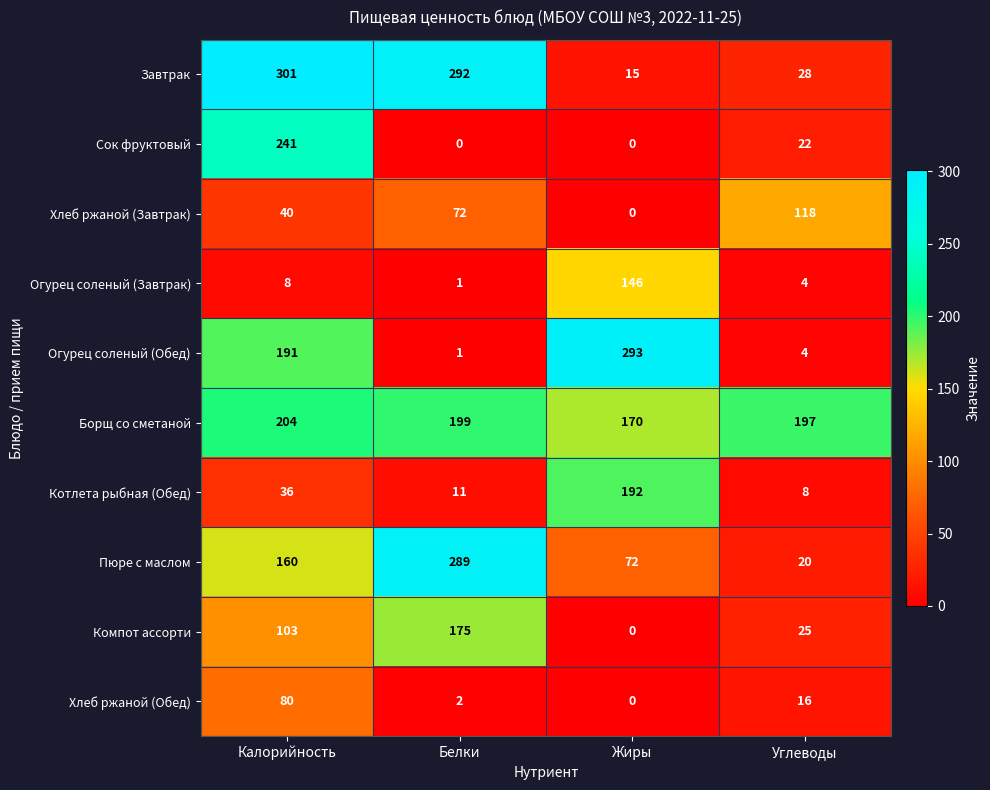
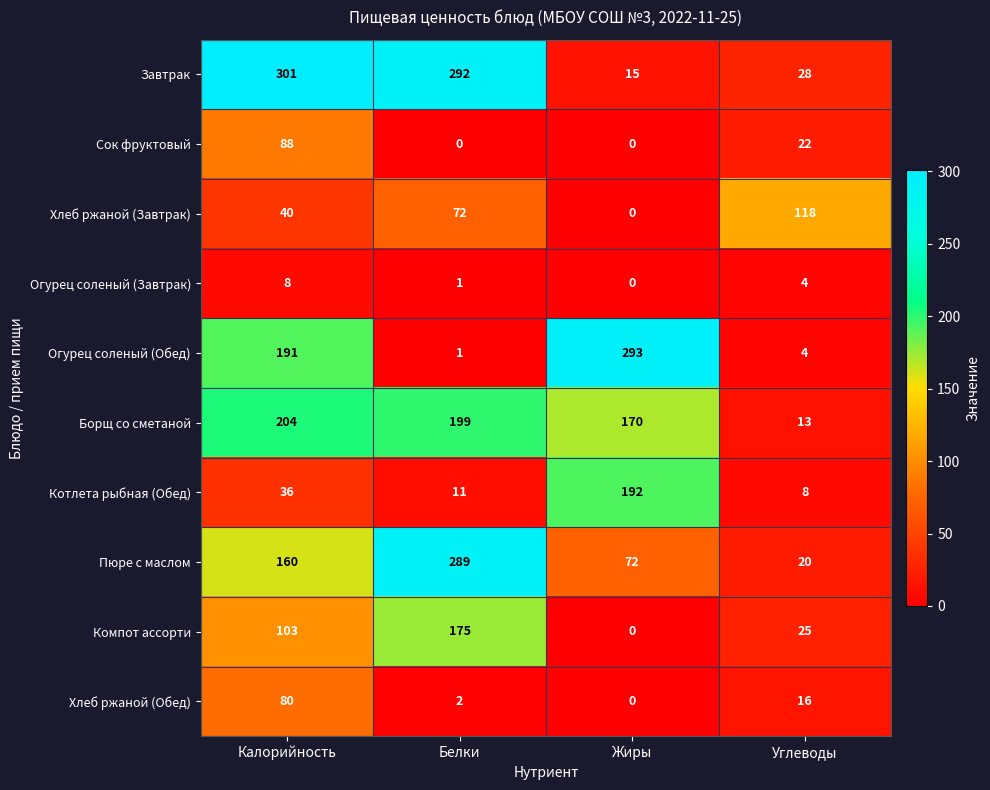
  {
    "Завтрак": {
      "Калорийность": 301,
      "Белки": 292,
      "Жиры": 15,
      "Углеводы": 28
    },
    "Сок фруктовый": {
-     "Калорийность": 241,
+     "Калорийность": 88,
      "Белки": 0,
      "Жиры": 0,
      "Углеводы": 22
    },
    "Хлеб ржаной (Завтрак)": {
      "Калорийность": 40,
      "Белки": 72,
      "Жиры": 0,
      "Углеводы": 118
    },
    "Огурец соленый (Завтрак)": {
      "Калорийность": 8,
      "Белки": 1,
-     "Жиры": 146,
+     "Жиры": 0,
      "Углеводы": 4
    },
    "Огурец соленый (Обед)": {
      "Калорийность": 191,
      "Белки": 1,
      "Жиры": 293,
      "Углеводы": 4
    },
    "Борщ со сметаной": {
      "Калорийность": 204,
      "Белки": 199,
      "Жиры": 170,
-     "Углеводы": 197
+     "Углеводы": 13
    },
    "Котлета рыбная (Обед)": {
      "Калорийность": 36,
      "Белки": 11,
      "Жиры": 192,
      "Углеводы": 8
    },
    "Пюре с маслом": {
      "Калорийность": 160,
      "Белки": 289,
      "Жиры": 72,
      "Углеводы": 20
    },
    "Компот ассорти": {
      "Калорийность": 103,
      "Белки": 175,
      "Жиры": 0,
      "Углеводы": 25
    },
    "Хлеб ржаной (Обед)": {
      "Калорийность": 80,
      "Белки": 2,
      "Жиры": 0,
      "Углеводы": 16
    }
  }
